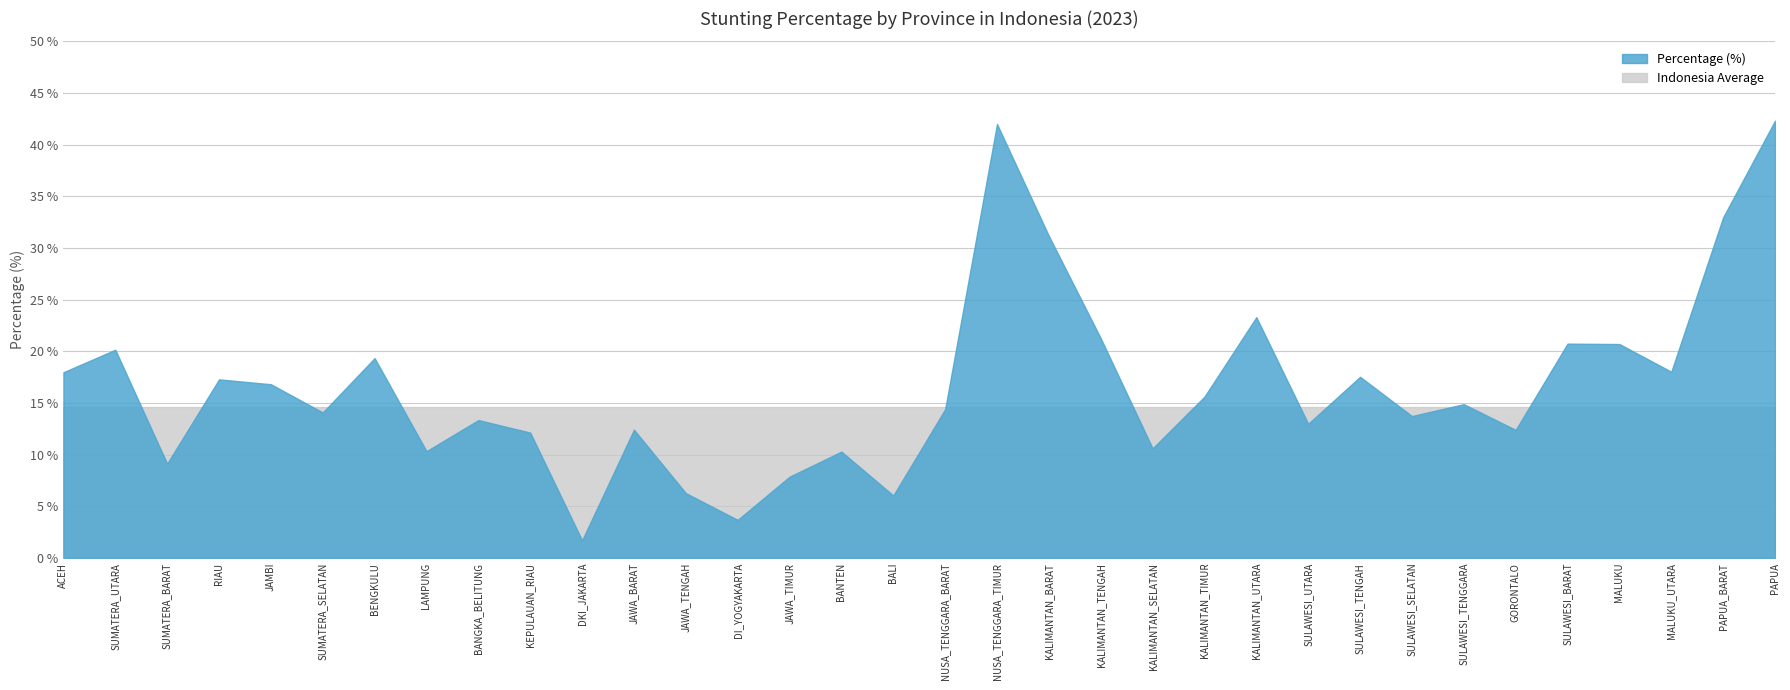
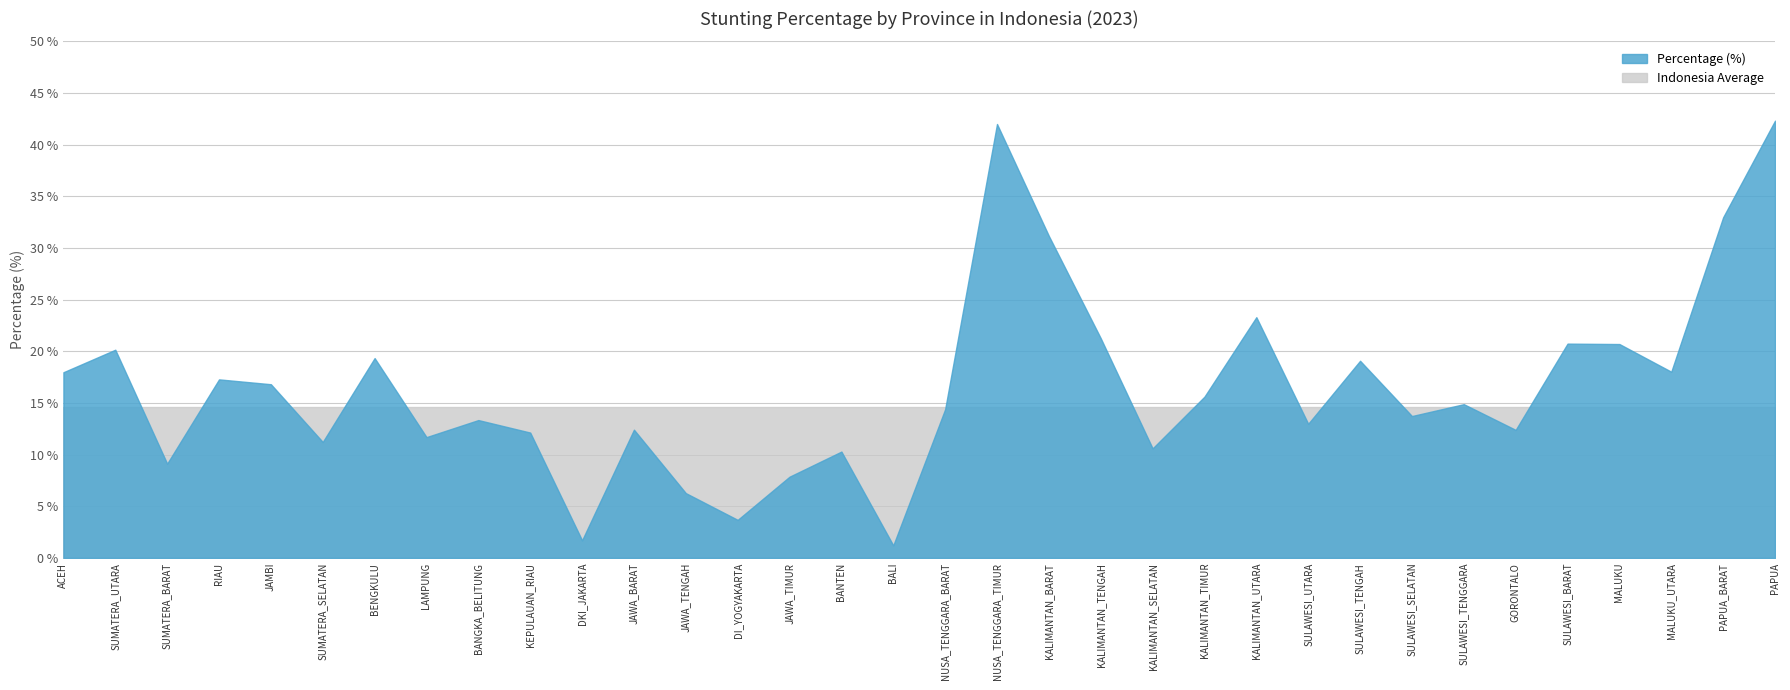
  {
    "Percentage (%)": {
      "ACEH": "18.0 %",
      "SUMATERA_UTARA": "20.2 %",
      "SUMATERA_BARAT": "9.1 %",
      "RIAU": "17.3 %",
      "JAMBI": "16.8 %",
-     "SUMATERA_SELATAN": "14.1 %",
+     "SUMATERA_SELATAN": "11.2 %",
      "BENGKULU": "19.3 %",
-     "LAMPUNG": "10.3 %",
+     "LAMPUNG": "11.7 %",
      "BANGKA_BELITUNG": "13.3 %",
      "KEPULAUAN_RIAU": "12.1 %",
      "DKI_JAKARTA": "1.7 %",
      "JAWA_BARAT": "12.4 %",
      "JAWA_TENGAH": "6.3 %",
      "DI_YOGYAKARTA": "3.7 %",
      "JAWA_TIMUR": "7.9 %",
      "BANTEN": "10.3 %",
-     "BALI": "6.0 %",
+     "BALI": "1.2 %",
      "NUSA_TENGGARA_TIMUR": "42.0 %",
      "KALIMANTAN_BARAT": "31.2 %",
      "KALIMANTAN_TENGAH": "21.3 %",
      "KALIMANTAN_SELATAN": "10.6 %",
      "KALIMANTAN_TIMUR": "15.6 %",
      "KALIMANTAN_UTARA": "23.3 %",
      "SULAWESI_UTARA": "13.0 %",
-     "SULAWESI_TENGAH": "17.5 %",
+     "SULAWESI_TENGAH": "19.1 %",
      "SULAWESI_SELATAN": "13.7 %",
      "SULAWESI_TENGGARA": "14.9 %",
      "GORONTALO": "12.4 %",
      "SULAWESI_BARAT": "20.7 %",
      "MALUKU": "20.7 %",
      "MALUKU_UTARA": "18.0 %",
      "PAPUA_BARAT": "33.0 %",
      "PAPUA": "42.3 %"
    },
    "Indonesia Average": {
      "ACEH": "14.6 %",
      "SUMATERA_UTARA": "14.6 %",
      "SUMATERA_BARAT": "14.6 %",
      "RIAU": "14.6 %",
      "JAMBI": "14.6 %",
      "SUMATERA_SELATAN": "14.6 %",
      "BENGKULU": "14.6 %",
      "LAMPUNG": "14.6 %",
      "BANGKA_BELITUNG": "14.6 %",
      "KEPULAUAN_RIAU": "14.6 %",
      "DKI_JAKARTA": "14.6 %",
      "JAWA_BARAT": "14.6 %",
      "JAWA_TENGAH": "14.6 %",
      "DI_YOGYAKARTA": "14.6 %",
      "JAWA_TIMUR": "14.6 %",
      "BANTEN": "14.6 %",
      "BALI": "14.6 %",
      "NUSA_TENGGARA_TIMUR": "14.6 %",
      "KALIMANTAN_BARAT": "14.6 %",
      "KALIMANTAN_TENGAH": "14.6 %",
      "KALIMANTAN_SELATAN": "14.6 %",
      "KALIMANTAN_TIMUR": "14.6 %",
      "KALIMANTAN_UTARA": "14.6 %",
      "SULAWESI_UTARA": "14.6 %",
      "SULAWESI_TENGAH": "14.6 %",
      "SULAWESI_SELATAN": "14.6 %",
      "SULAWESI_TENGGARA": "14.6 %",
      "GORONTALO": "14.6 %",
      "SULAWESI_BARAT": "14.6 %",
      "MALUKU": "14.6 %",
      "MALUKU_UTARA": "14.6 %",
      "PAPUA_BARAT": "14.6 %",
      "PAPUA": "14.6 %"
    }
  }
